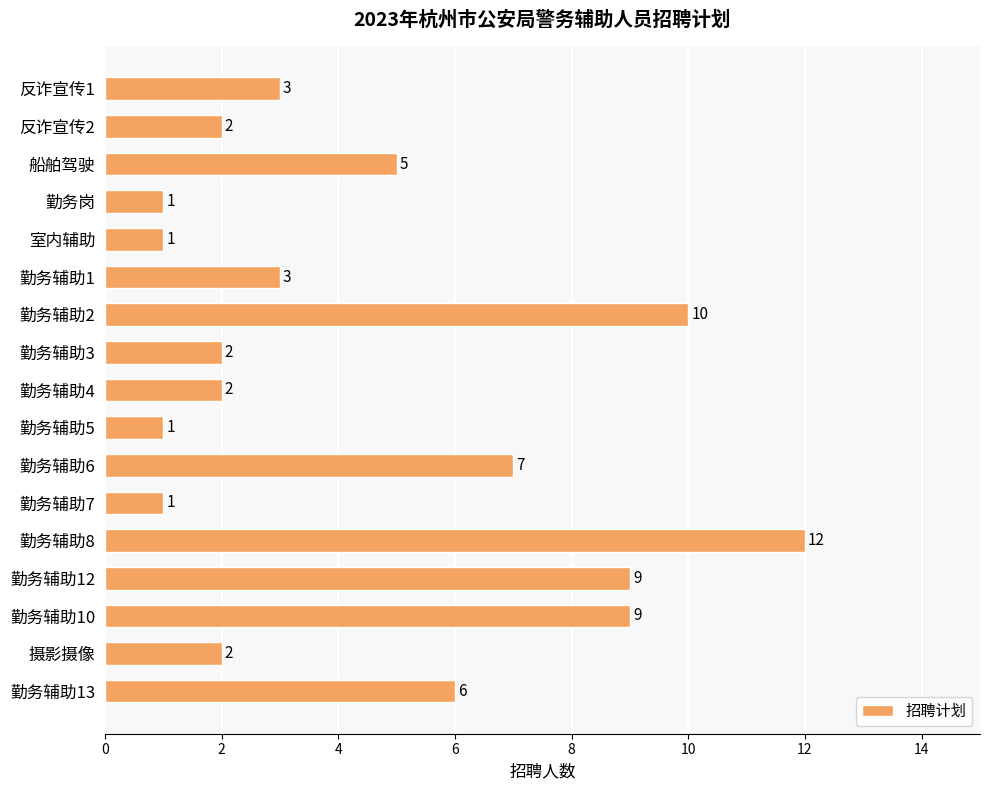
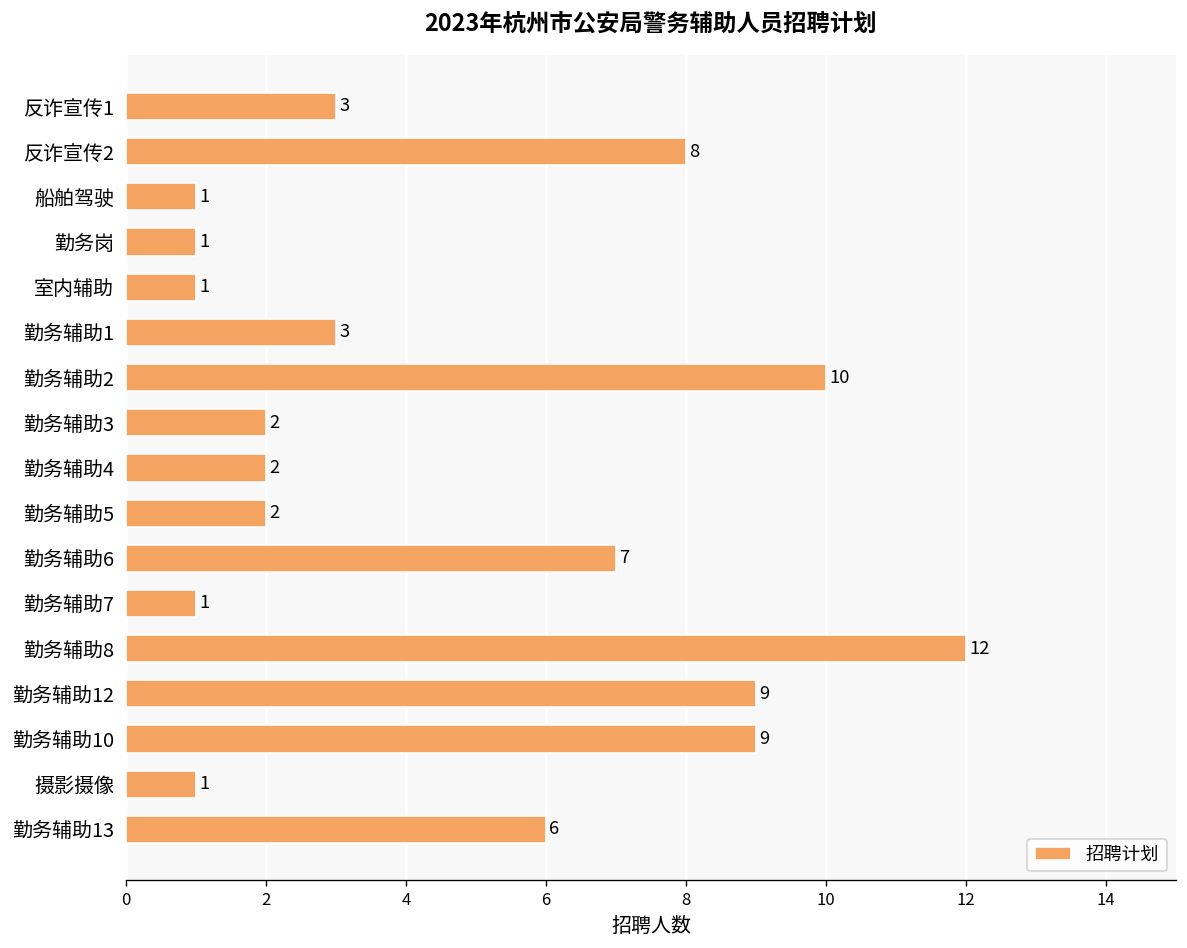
  {
    "反诈宣传1": 3,
-   "反诈宣传2": 2,
-   "船舶驾驶": 5,
+   "反诈宣传2": 8,
+   "船舶驾驶": 1,
    "勤务岗": 1,
    "室内辅助": 1,
    "勤务辅助1": 3,
    "勤务辅助2": 10,
    "勤务辅助3": 2,
    "勤务辅助4": 2,
-   "勤务辅助5": 1,
+   "勤务辅助5": 2,
    "勤务辅助6": 7,
    "勤务辅助7": 1,
    "勤务辅助8": 12,
    "勤务辅助12": 9,
    "勤务辅助10": 9,
-   "摄影摄像": 2,
+   "摄影摄像": 1,
    "勤务辅助13": 6
  }
